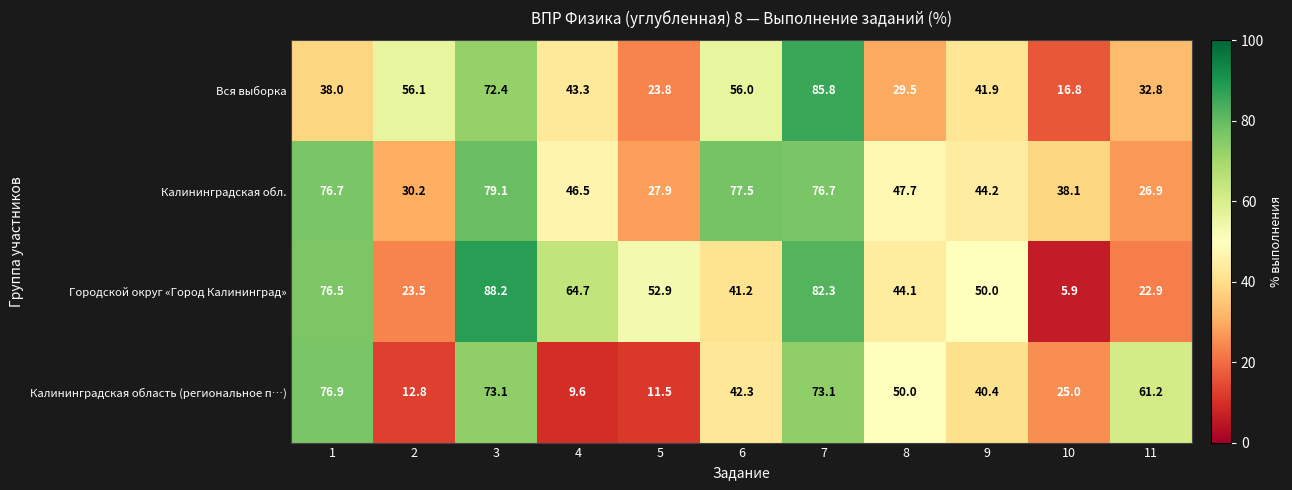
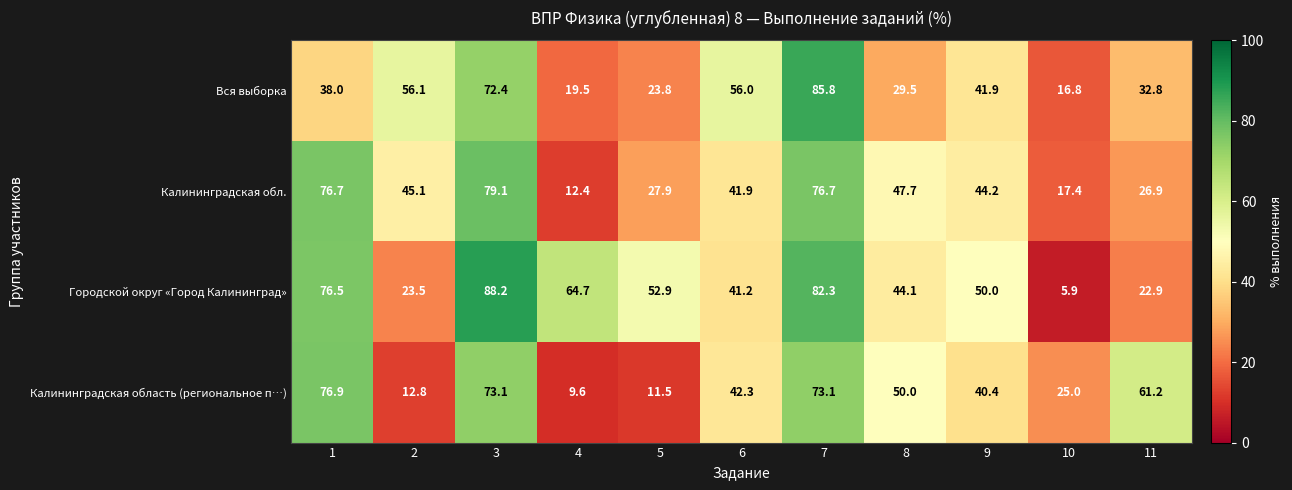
  {
    "Вся выборка": {
      "1": 38.0,
      "2": 56.1,
      "3": 72.4,
-     "4": 43.3,
+     "4": 19.5,
      "5": 23.8,
      "6": 56.0,
      "7": 85.8,
      "8": 29.5,
      "9": 41.9,
      "10": 16.8,
      "11": 32.8
    },
    "Калининградская обл.": {
      "1": 76.7,
-     "2": 30.2,
+     "2": 45.1,
      "3": 79.1,
-     "4": 46.5,
+     "4": 12.4,
      "5": 27.9,
-     "6": 77.5,
+     "6": 41.9,
      "7": 76.7,
      "8": 47.7,
      "9": 44.2,
-     "10": 38.1,
+     "10": 17.4,
      "11": 26.9
    },
    "Городской округ «Город Калининград»": {
      "1": 76.5,
      "2": 23.5,
      "3": 88.2,
      "4": 64.7,
      "5": 52.9,
      "6": 41.2,
      "7": 82.3,
      "8": 44.1,
      "9": 50.0,
      "10": 5.9,
      "11": 22.9
    },
    "Калининградская область (региональное п…)": {
      "1": 76.9,
      "2": 12.8,
      "3": 73.1,
      "4": 9.6,
      "5": 11.5,
      "6": 42.3,
      "7": 73.1,
      "8": 50.0,
      "9": 40.4,
      "10": 25.0,
      "11": 61.2
    }
  }
